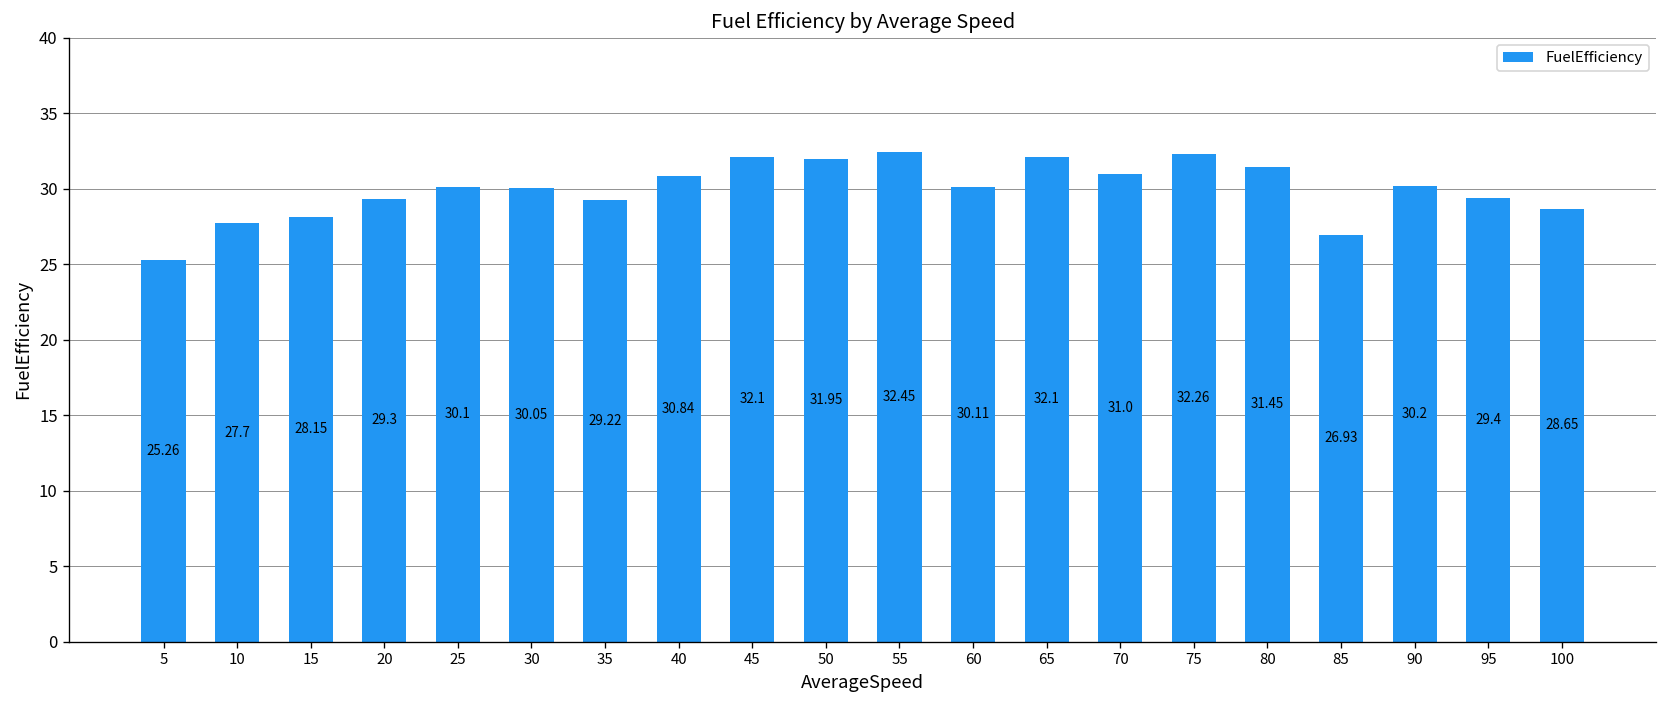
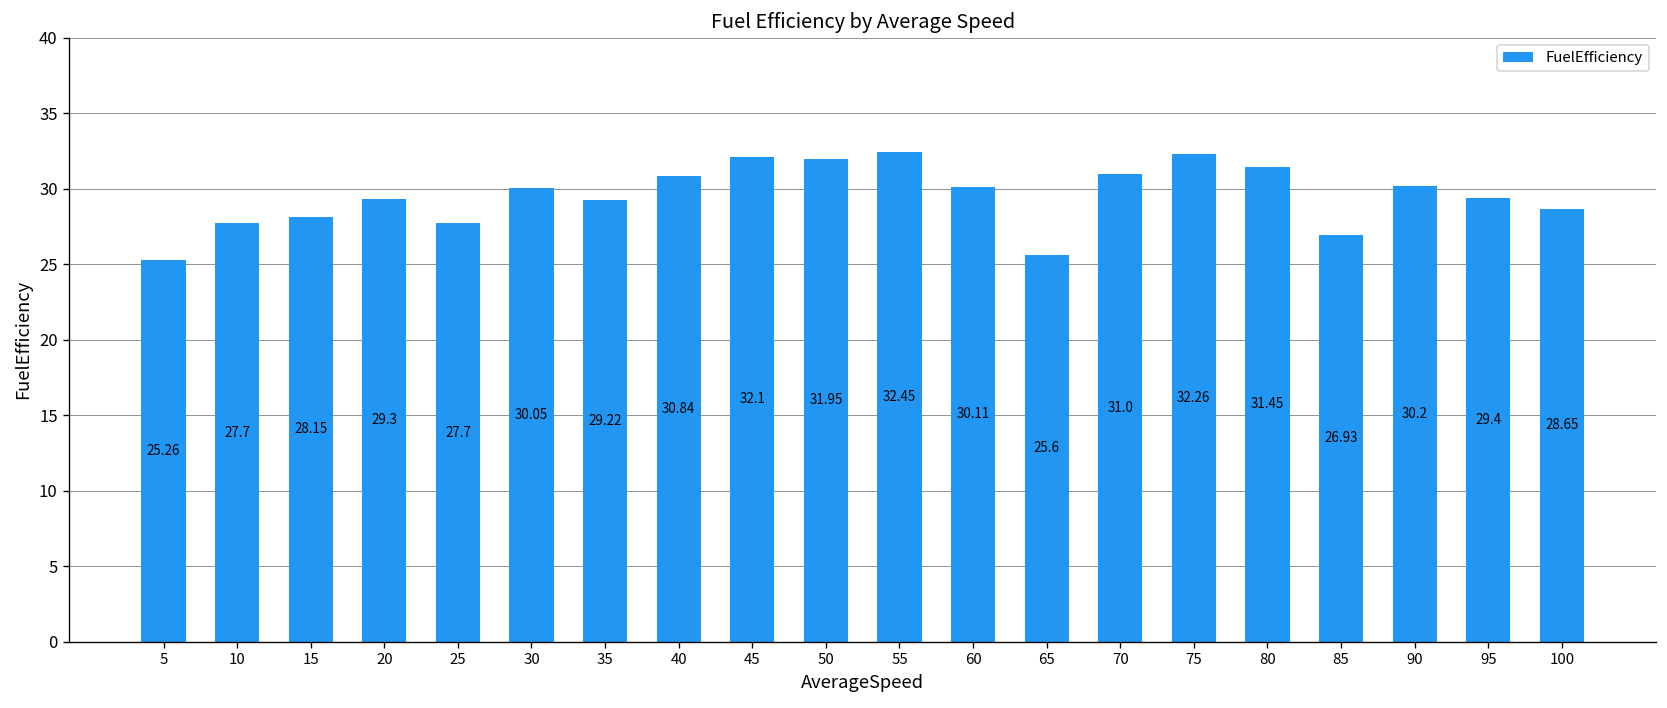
  {
    "5": 25.26,
    "10": 27.7,
    "15": 28.15,
    "20": 29.3,
-   "25": 30.1,
+   "25": 27.7,
    "30": 30.05,
    "35": 29.22,
    "40": 30.84,
    "45": 32.1,
    "50": 31.95,
    "55": 32.45,
    "60": 30.11,
-   "65": 32.1,
+   "65": 25.6,
    "70": 31.0,
    "75": 32.26,
    "80": 31.45,
    "85": 26.93,
    "90": 30.2,
    "95": 29.4,
    "100": 28.65
  }
